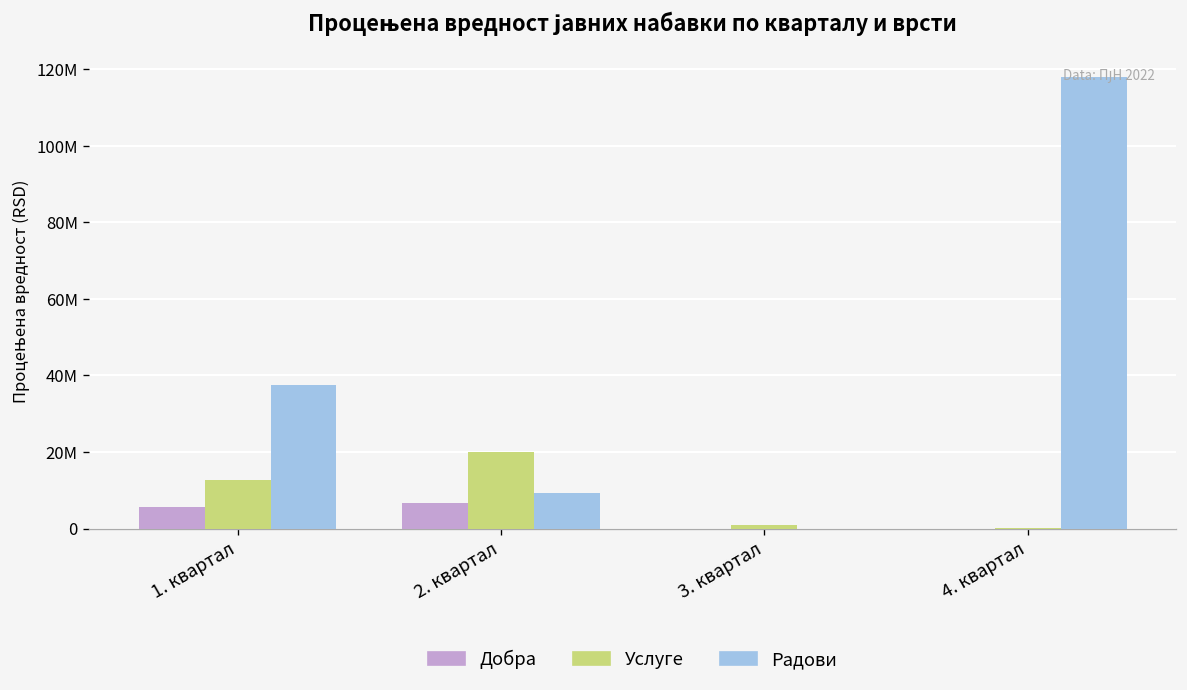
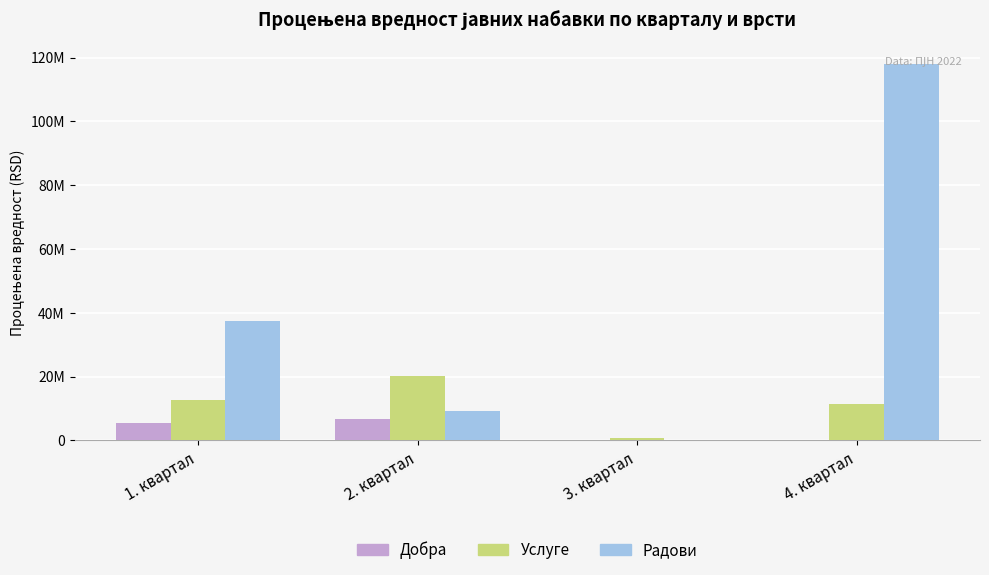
  {
    "Услуге": {
      "1. квартал": 13000000,
      "2. квартал": 20000000,
      "3. квартал": 1000000,
-     "4. квартал": 0
+     "4. квартал": 11000000
    }
  }
